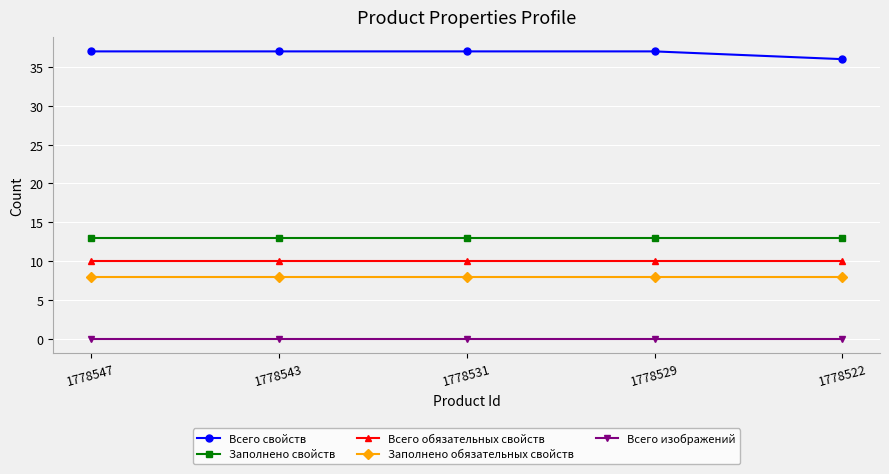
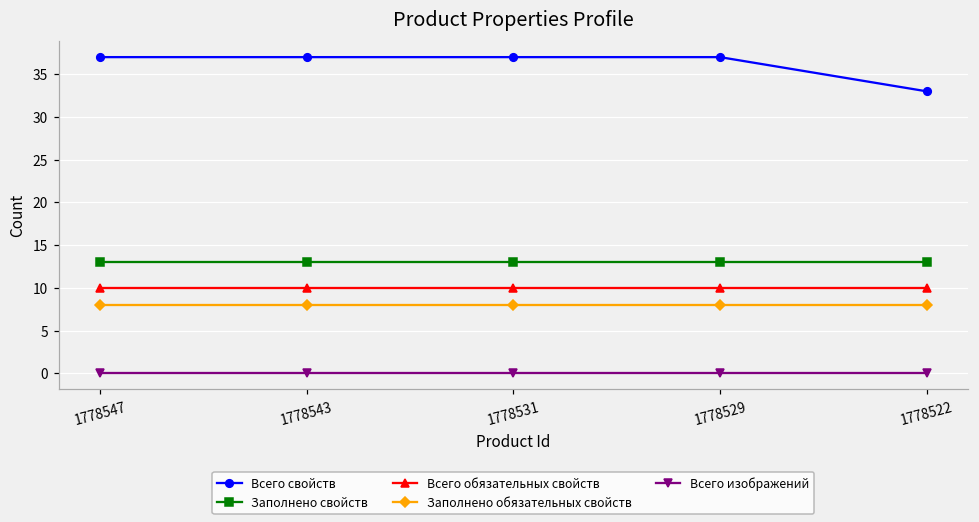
  {
    "Всего свойств": {
      "1778547": 37,
      "1778543": 37,
      "1778531": 37,
      "1778529": 37,
-     "1778522": 36
+     "1778522": 33
    },
    "Заполнено свойств": {
      "1778547": 13,
      "1778543": 13,
      "1778531": 13,
      "1778529": 13,
      "1778522": 13
    },
    "Всего обязательных свойств": {
      "1778547": 10,
      "1778543": 10,
      "1778531": 10,
      "1778529": 10,
      "1778522": 10
    },
    "Заполнено обязательных свойств": {
      "1778547": 8,
      "1778543": 8,
      "1778531": 8,
      "1778529": 8,
      "1778522": 8
    },
    "Всего изображений": {
      "1778547": 0,
      "1778543": 0,
      "1778531": 0,
      "1778529": 0,
      "1778522": 0
    }
  }
